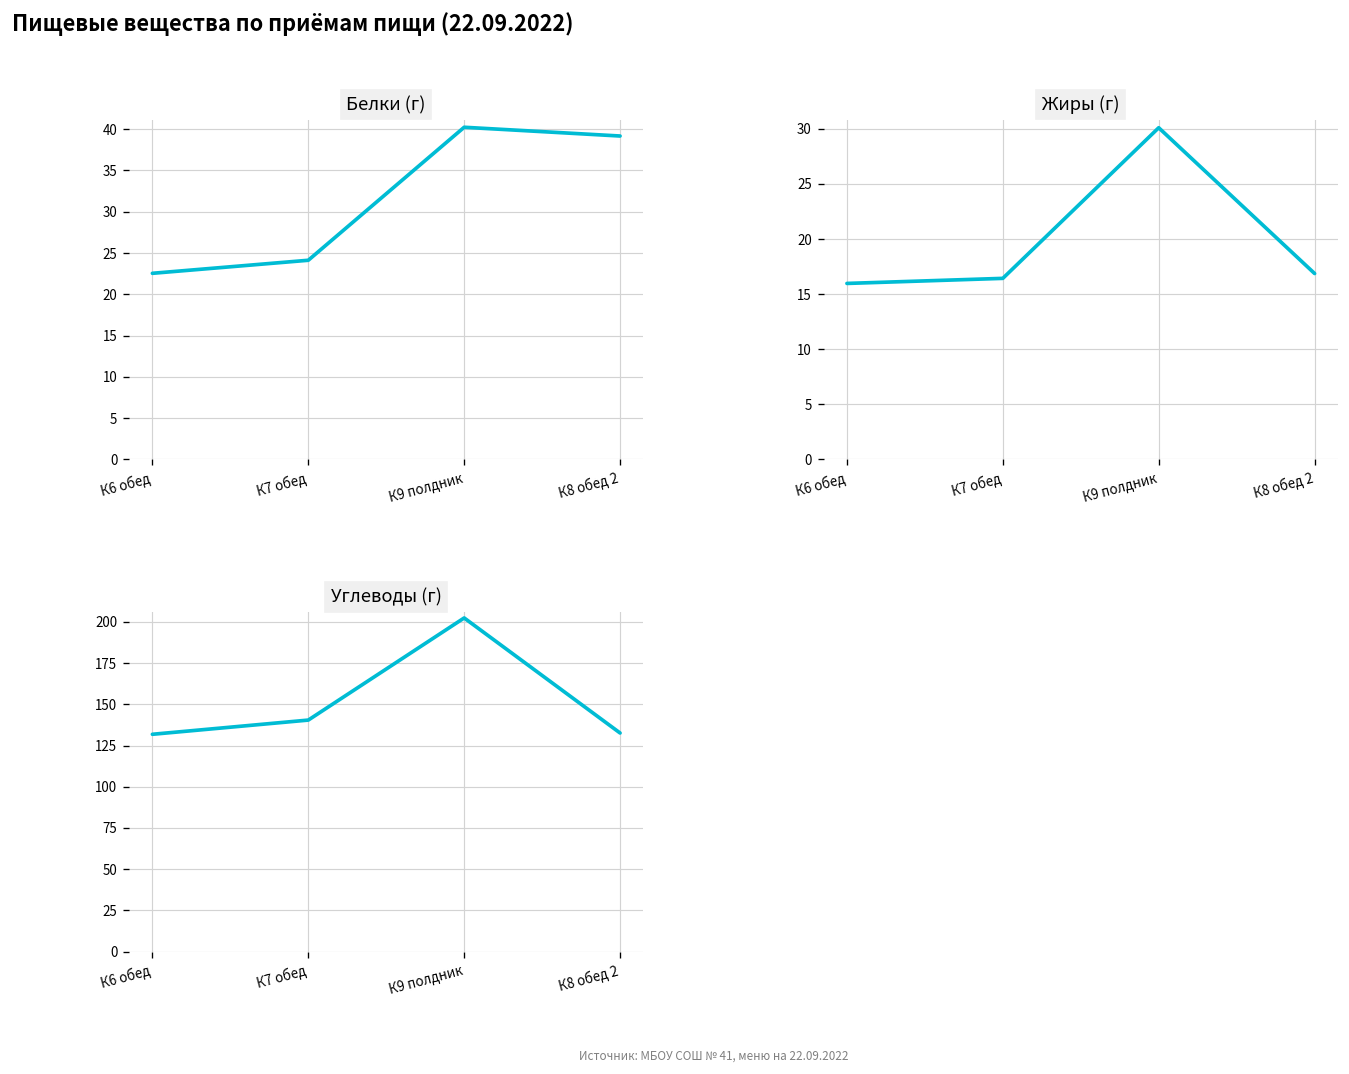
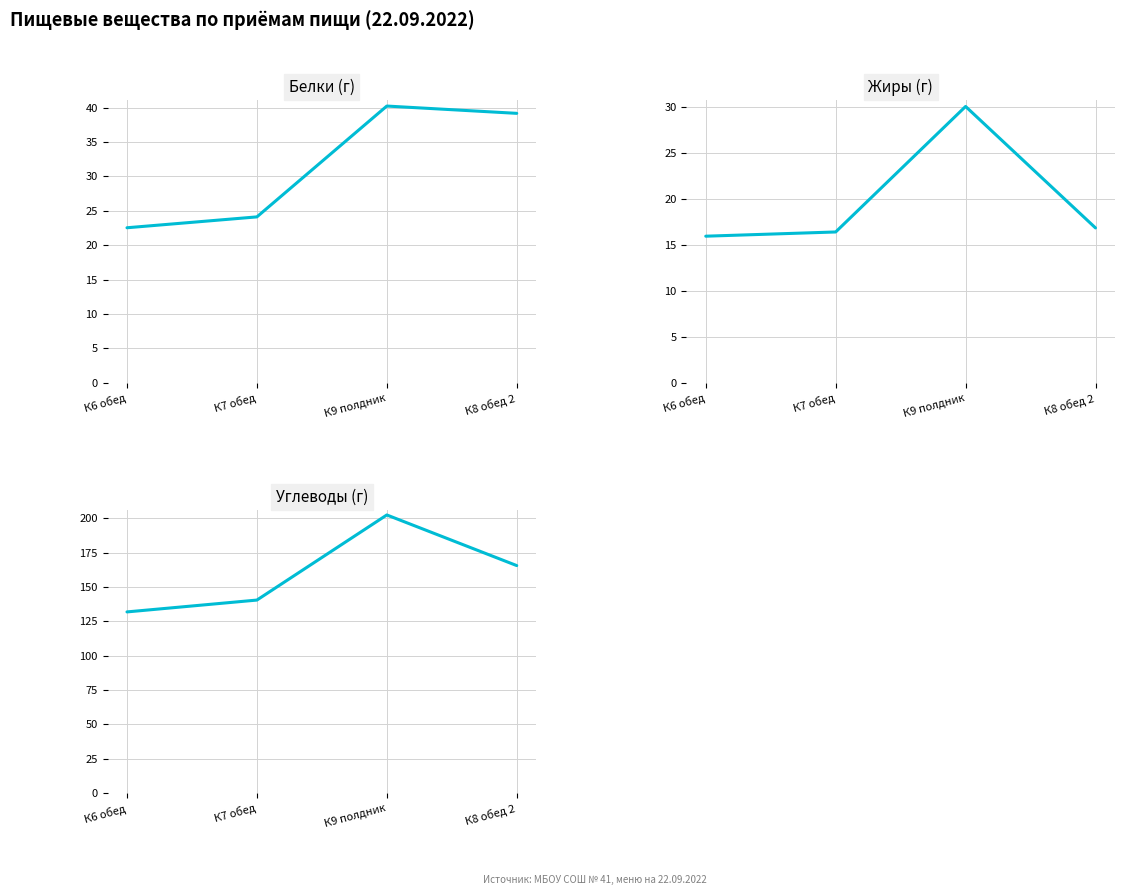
  {
    "Белки (г)": {
      "К6 обед": 23,
      "К7 обед": 24,
      "К9 полдник": 40,
      "К8 обед 2": 39
    },
    "Жиры (г)": {
      "К6 обед": 16,
      "К7 обед": 16,
      "К9 полдник": 30,
      "К8 обед 2": 17
    },
    "Углеводы (г)": {
      "К6 обед": 132,
      "К7 обед": 140,
      "К9 полдник": 202,
-     "К8 обед 2": 133
+     "К8 обед 2": 166
    }
  }
